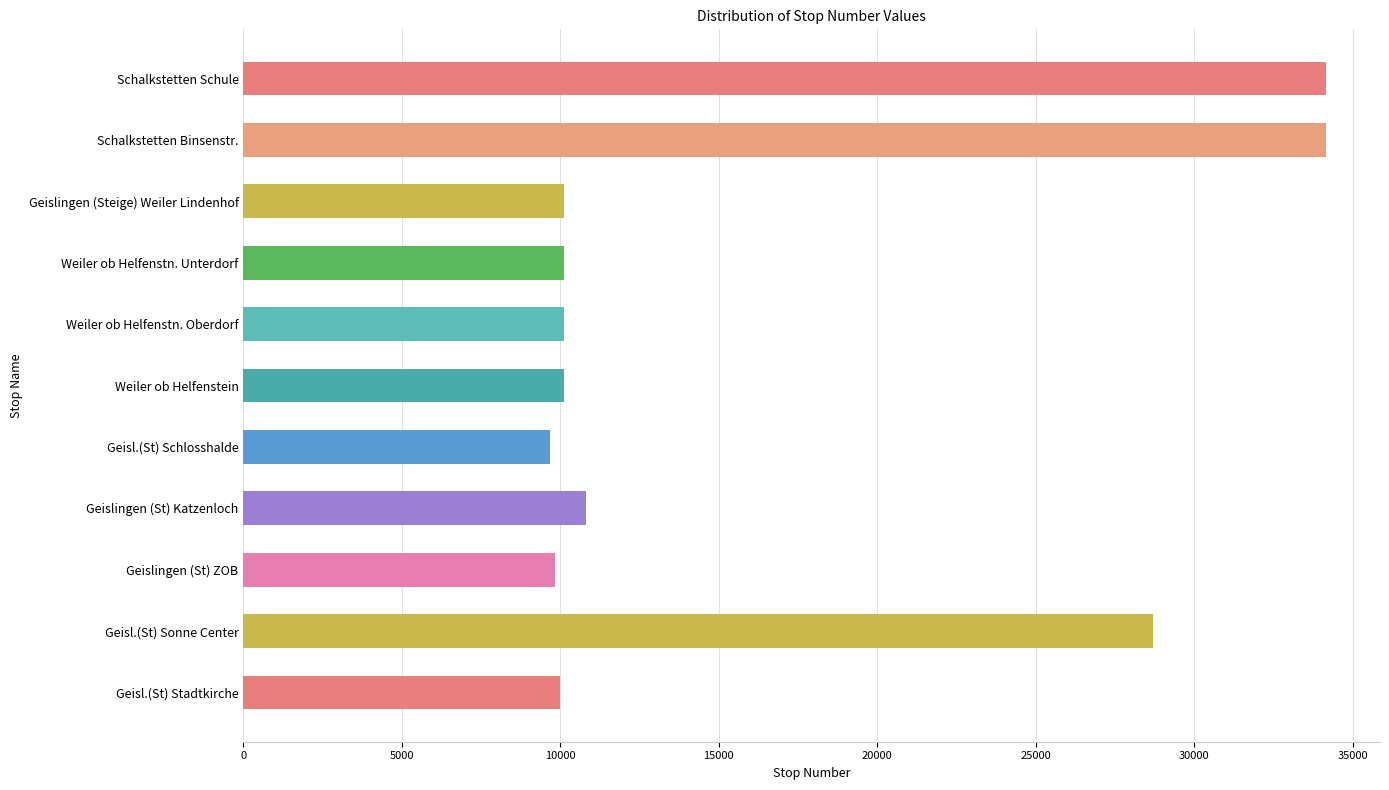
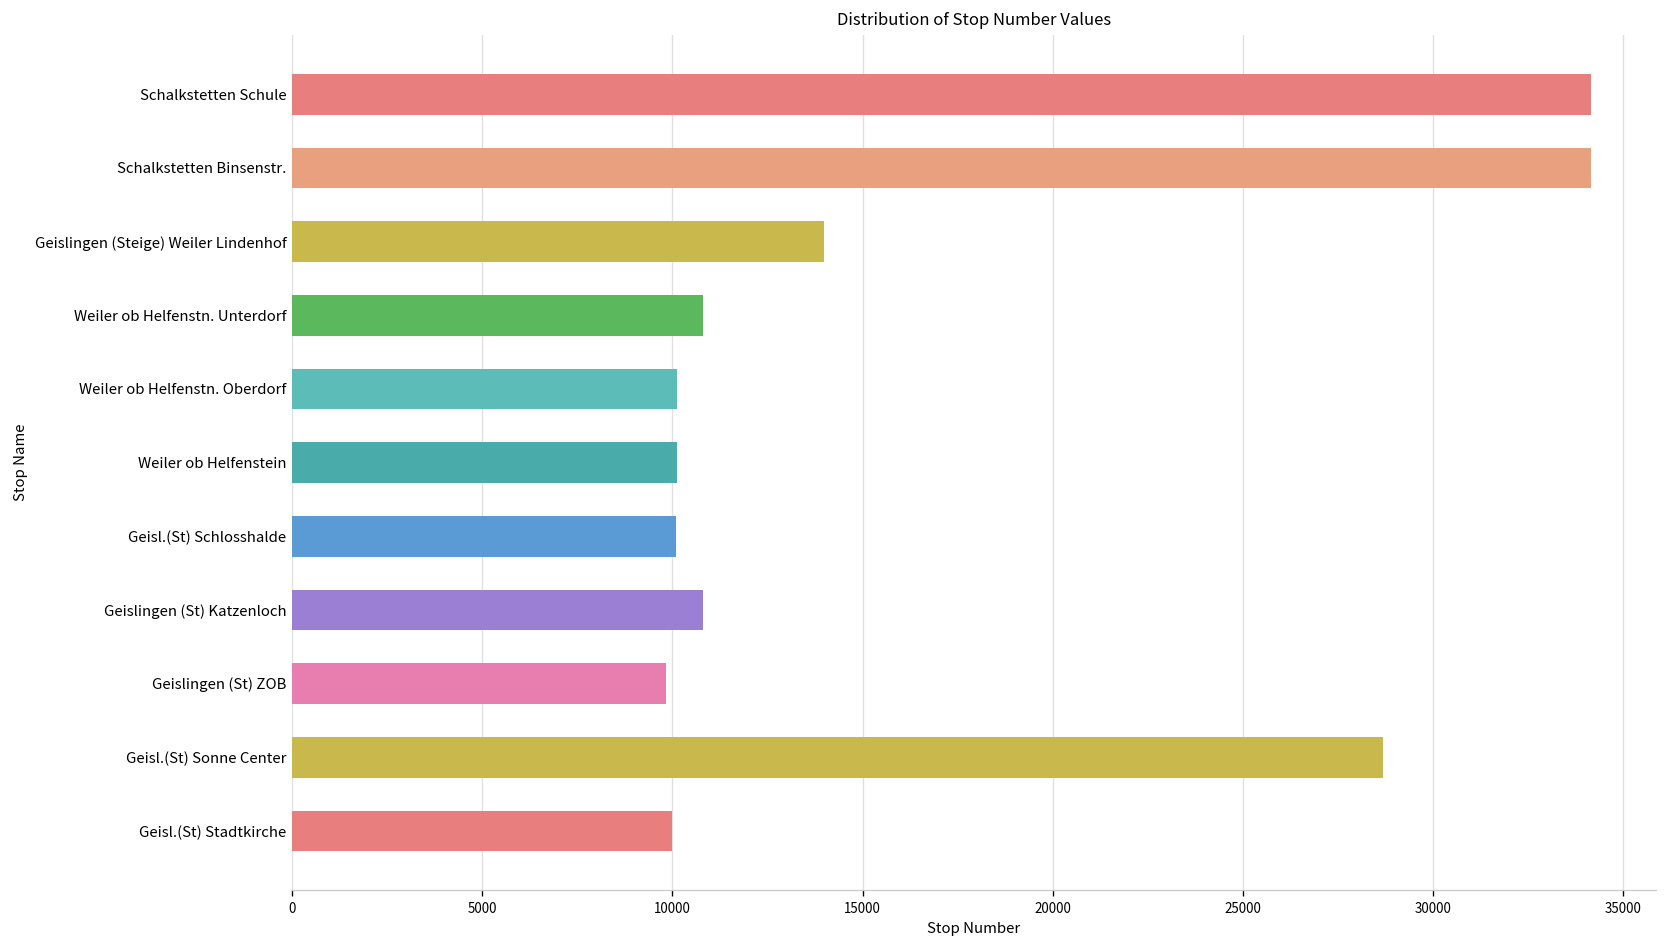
  {
    "Schalkstetten Schule": 34200,
    "Schalkstetten Binsenstr.": 34200,
-   "Geislingen (Steige) Weiler Lindenhof": 10100,
-   "Weiler ob Helfenstn. Unterdorf": 10100,
+   "Geislingen (Steige) Weiler Lindenhof": 14000,
+   "Weiler ob Helfenstn. Unterdorf": 10800,
    "Weiler ob Helfenstn. Oberdorf": 10100,
    "Weiler ob Helfenstein": 10100,
-   "Geisl.(St) Schlosshalde": 9700,
+   "Geisl.(St) Schlosshalde": 10100,
    "Geislingen (St) Katzenloch": 10800,
    "Geislingen (St) ZOB": 9800,
    "Geisl.(St) Sonne Center": 28700,
    "Geisl.(St) Stadtkirche": 10000
  }
